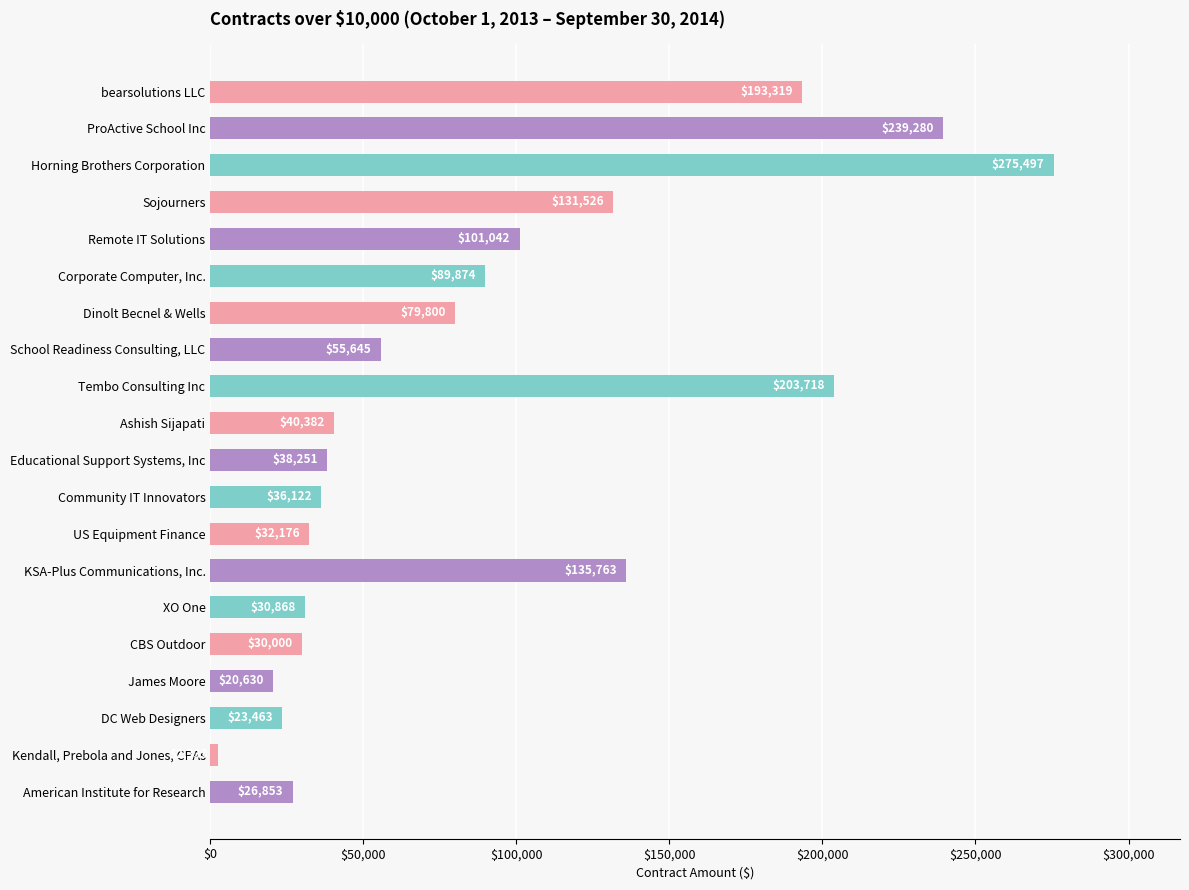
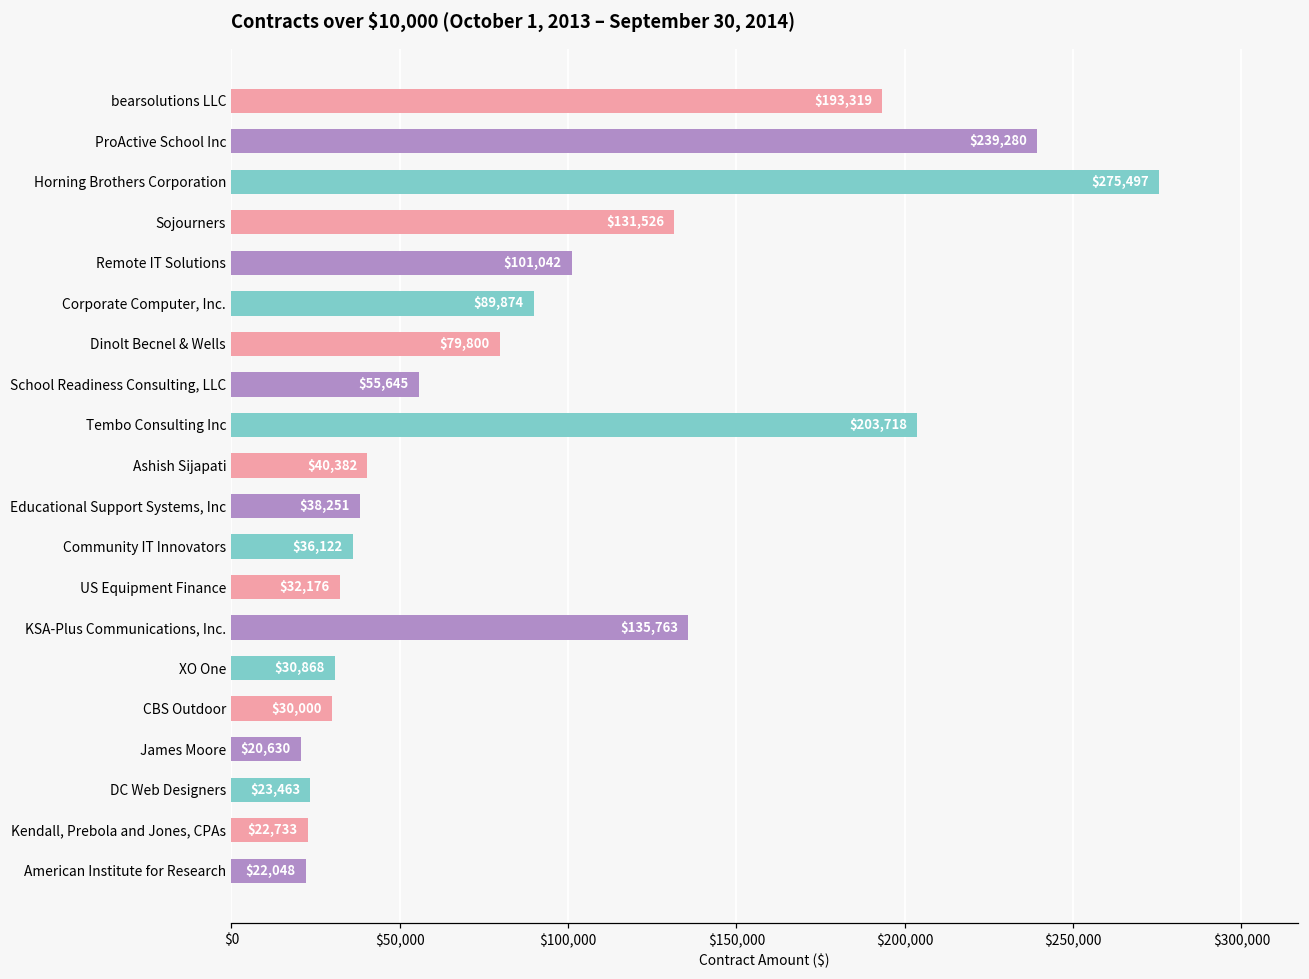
  {
    "bearsolutions LLC": "$193,319",
    "ProActive School Inc": "$239,280",
    "Horning Brothers Corporation": "$275,497",
    "Sojourners": "$131,526",
    "Remote IT Solutions": "$101,042",
    "Corporate Computer, Inc.": "$89,874",
    "Dinolt Becnel & Wells": "$79,800",
    "School Readiness Consulting, LLC": "$55,645",
    "Tembo Consulting Inc": "$203,718",
    "Ashish Sijapati": "$40,382",
    "Educational Support Systems, Inc": "$38,251",
    "Community IT Innovators": "$36,122",
    "US Equipment Finance": "$32,176",
    "KSA-Plus Communications, Inc.": "$135,763",
    "XO One": "$30,868",
    "CBS Outdoor": "$30,000",
    "James Moore": "$20,630",
    "DC Web Designers": "$23,463",
-   "Kendall, Prebola and Jones, CPAs": "$2,000",
-   "American Institute for Research": "$26,853"
+   "Kendall, Prebola and Jones, CPAs": "$23,000",
+   "American Institute for Research": "$22,048"
  }
